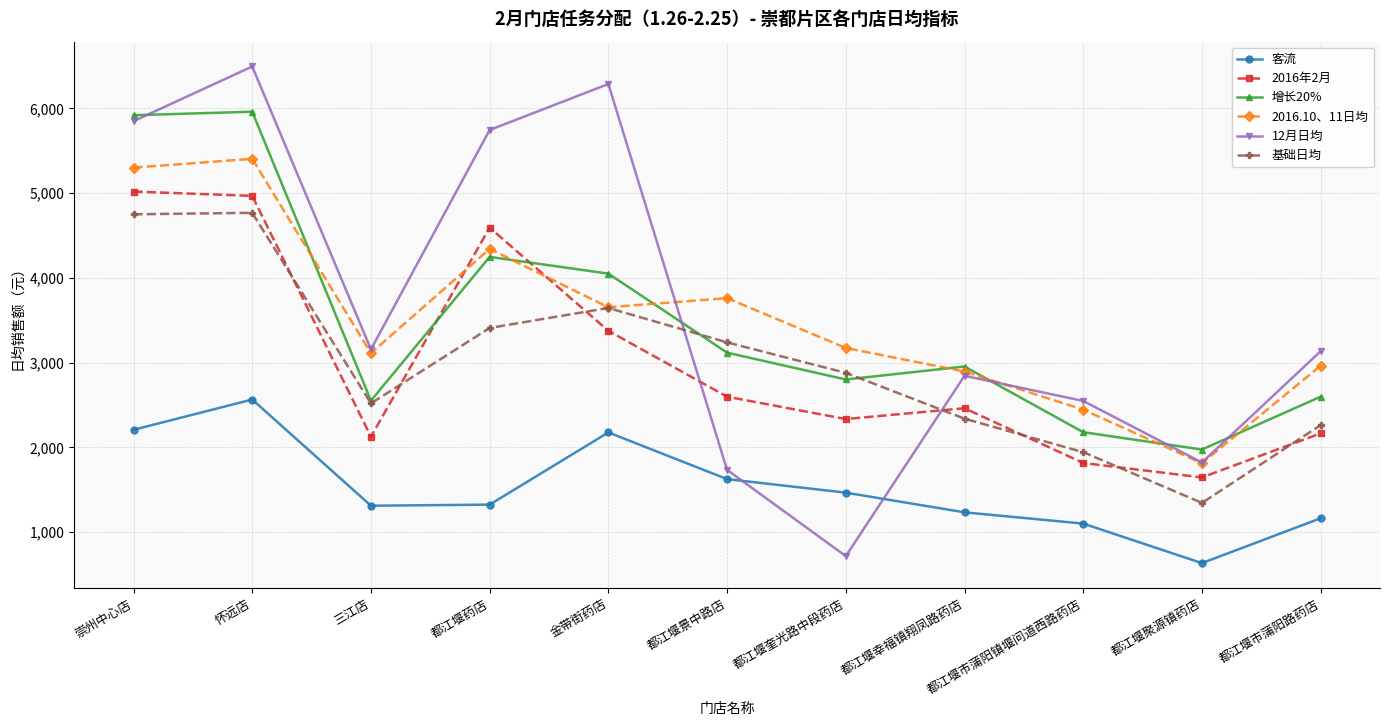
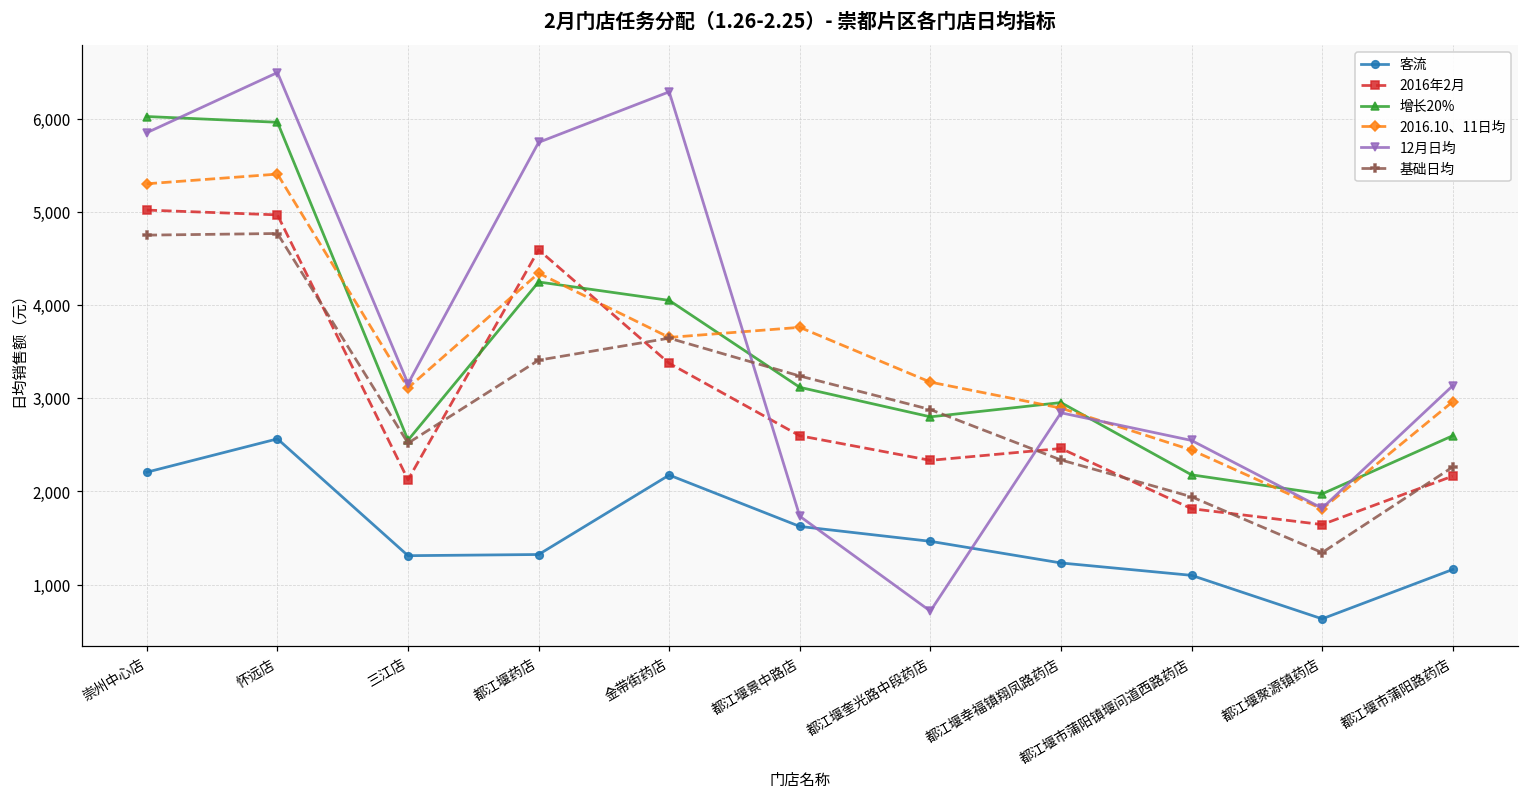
  {
    "客流": {
      "崇州中心店": "2,200",
      "怀远店": "2,600",
      "三江店": "1,300",
      "都江堰药店": "1,300",
      "金带街药店": "2,200",
      "都江堰景中路店": "1,600",
      "都江堰奎光路中段药店": "1,500",
      "都江堰幸福镇翔凤路药店": "1,200",
      "都江堰市蒲阳镇堰问道西路药店": "1,100",
      "都江堰聚源镇药店": "600",
      "都江堰市蒲阳路药店": "1,200"
    },
    "2016年2月": {
      "崇州中心店": "5,000",
      "怀远店": "5,000",
      "三江店": "2,100",
      "都江堰药店": "4,600",
      "金带街药店": "3,400",
      "都江堰景中路店": "2,600",
      "都江堰奎光路中段药店": "2,300",
      "都江堰幸福镇翔凤路药店": "2,500",
      "都江堰市蒲阳镇堰问道西路药店": "1,800",
      "都江堰聚源镇药店": "1,600",
      "都江堰市蒲阳路药店": "2,200"
    },
    "增长20%": {
-     "崇州中心店": "5,900",
+     "崇州中心店": "6,000",
      "怀远店": "6,000",
      "三江店": "2,600",
      "都江堰药店": "4,200",
      "金带街药店": "4,000",
      "都江堰景中路店": "3,100",
      "都江堰奎光路中段药店": "2,800",
      "都江堰幸福镇翔凤路药店": "3,000",
      "都江堰市蒲阳镇堰问道西路药店": "2,200",
      "都江堰聚源镇药店": "2,000",
      "都江堰市蒲阳路药店": "2,600"
    },
    "2016.10、11日均": {
      "崇州中心店": "5,300",
      "怀远店": "5,400",
      "三江店": "3,100",
      "都江堰药店": "4,300",
      "都江堰景中路店": "3,800",
      "都江堰奎光路中段药店": "3,200",
      "都江堰幸福镇翔凤路药店": "2,900",
      "都江堰市蒲阳镇堰问道西路药店": "2,400",
      "都江堰市蒲阳路药店": "3,000"
    },
    "12月日均": {
      "崇州中心店": "5,800",
      "怀远店": "6,500",
      "三江店": "3,200",
      "都江堰药店": "5,700",
      "金带街药店": "6,300",
      "都江堰景中路店": "1,700",
      "都江堰奎光路中段药店": "700",
      "都江堰幸福镇翔凤路药店": "2,800",
      "都江堰市蒲阳镇堰问道西路药店": "2,500",
      "都江堰市蒲阳路药店": "3,100"
    },
    "基础日均": {
      "崇州中心店": "4,800",
      "怀远店": "4,800",
      "三江店": "2,500",
      "都江堰药店": "3,400",
      "都江堰景中路店": "3,200",
      "都江堰奎光路中段药店": "2,900",
      "都江堰幸福镇翔凤路药店": "2,300",
      "都江堰市蒲阳镇堰问道西路药店": "1,900",
      "都江堰聚源镇药店": "1,300",
      "都江堰市蒲阳路药店": "2,300"
    }
  }
